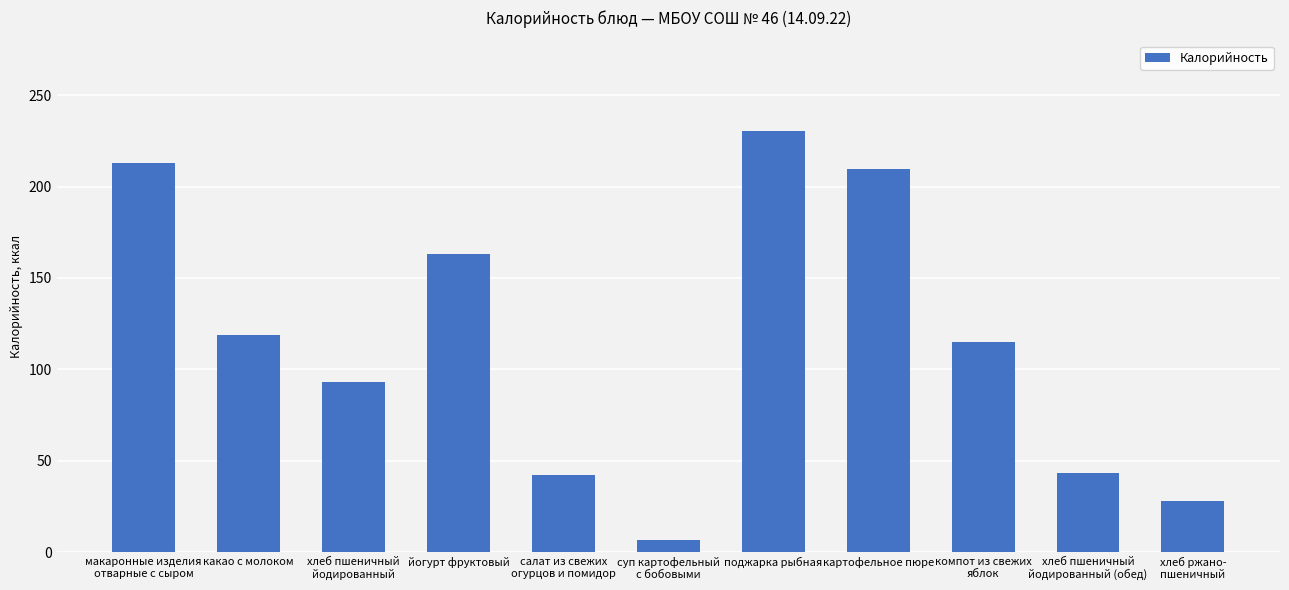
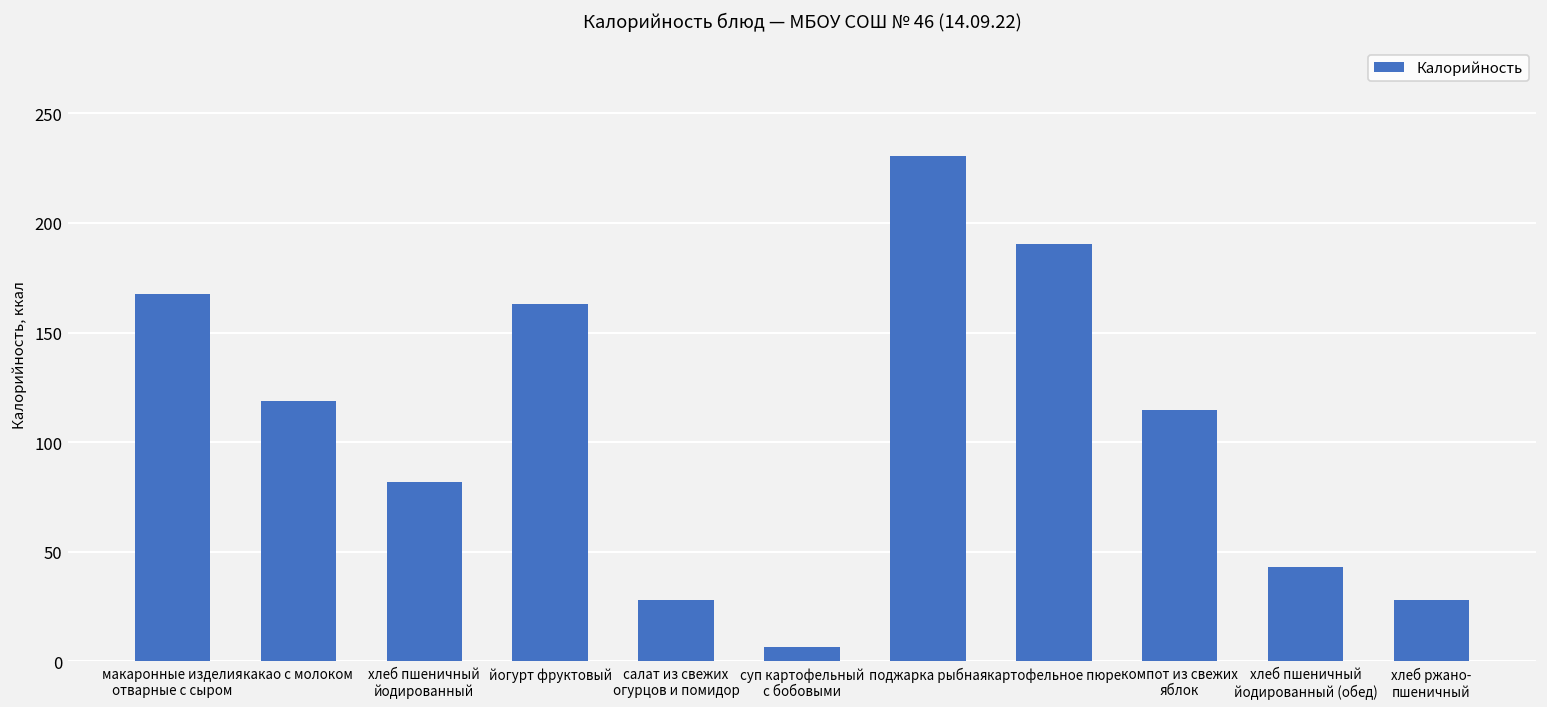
  {
-   "макаронные изделия отварные с сыром": 213,
+   "макаронные изделия отварные с сыром": 167,
    "какао с молоком": 119,
-   "хлеб пшеничный йодированный": 93,
+   "хлеб пшеничный йодированный": 82,
    "йогурт фруктовый": 163,
-   "салат из свежих огурцов и помидор": 42,
+   "салат из свежих огурцов и помидор": 28,
    "суп картофельный с бобовыми": 7,
    "поджарка рыбная": 231,
-   "картофельное пюре": 210,
+   "картофельное пюре": 190,
    "компот из свежих яблок": 115,
    "хлеб пшеничный йодированный (обед)": 43,
    "хлеб ржано- пшеничный": 28
  }
